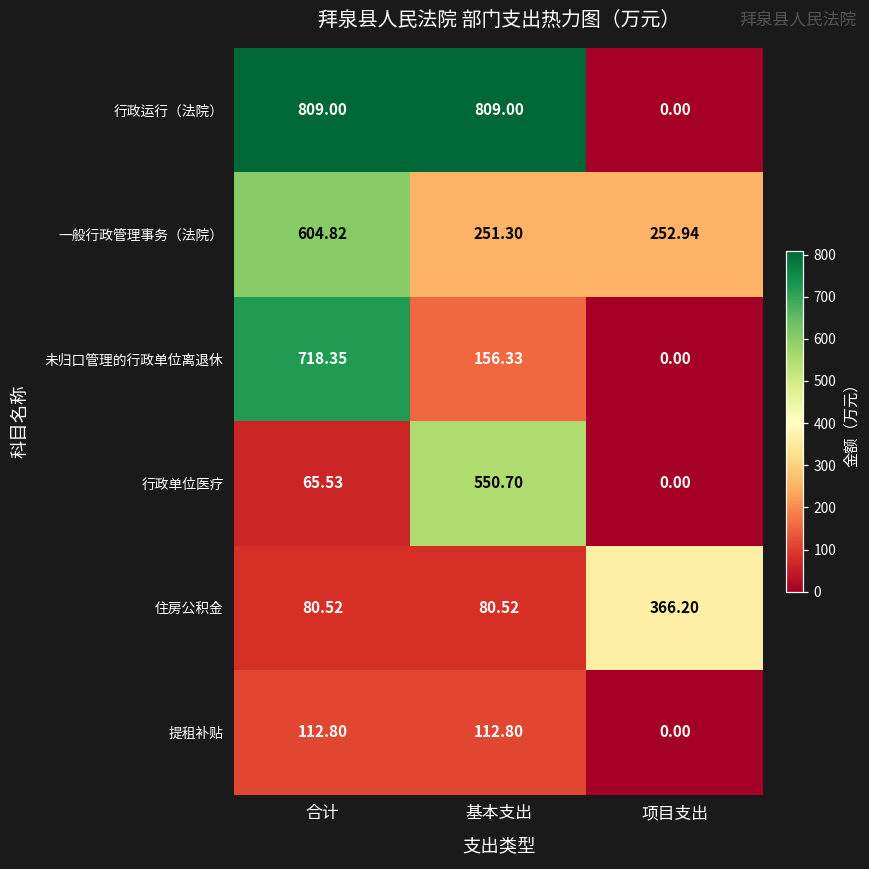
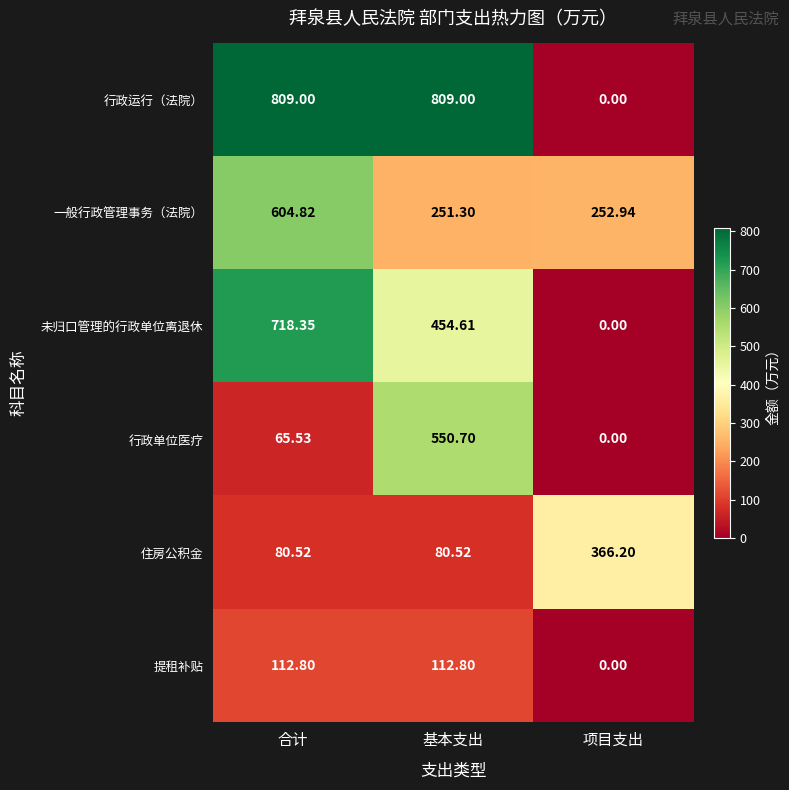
  {
    "行政运行（法院）": {
      "合计": 809.00,
      "基本支出": 809.00,
      "项目支出": 0.00
    },
    "一般行政管理事务（法院）": {
      "合计": 604.82,
      "基本支出": 251.30,
      "项目支出": 252.94
    },
    "未归口管理的行政单位离退休": {
      "合计": 718.35,
-     "基本支出": 156.33,
+     "基本支出": 454.61,
      "项目支出": 0.00
    },
    "行政单位医疗": {
      "合计": 65.53,
      "基本支出": 550.70,
      "项目支出": 0.00
    },
    "住房公积金": {
      "合计": 80.52,
      "基本支出": 80.52,
      "项目支出": 366.20
    },
    "提租补贴": {
      "合计": 112.80,
      "基本支出": 112.80,
      "项目支出": 0.00
    }
  }
